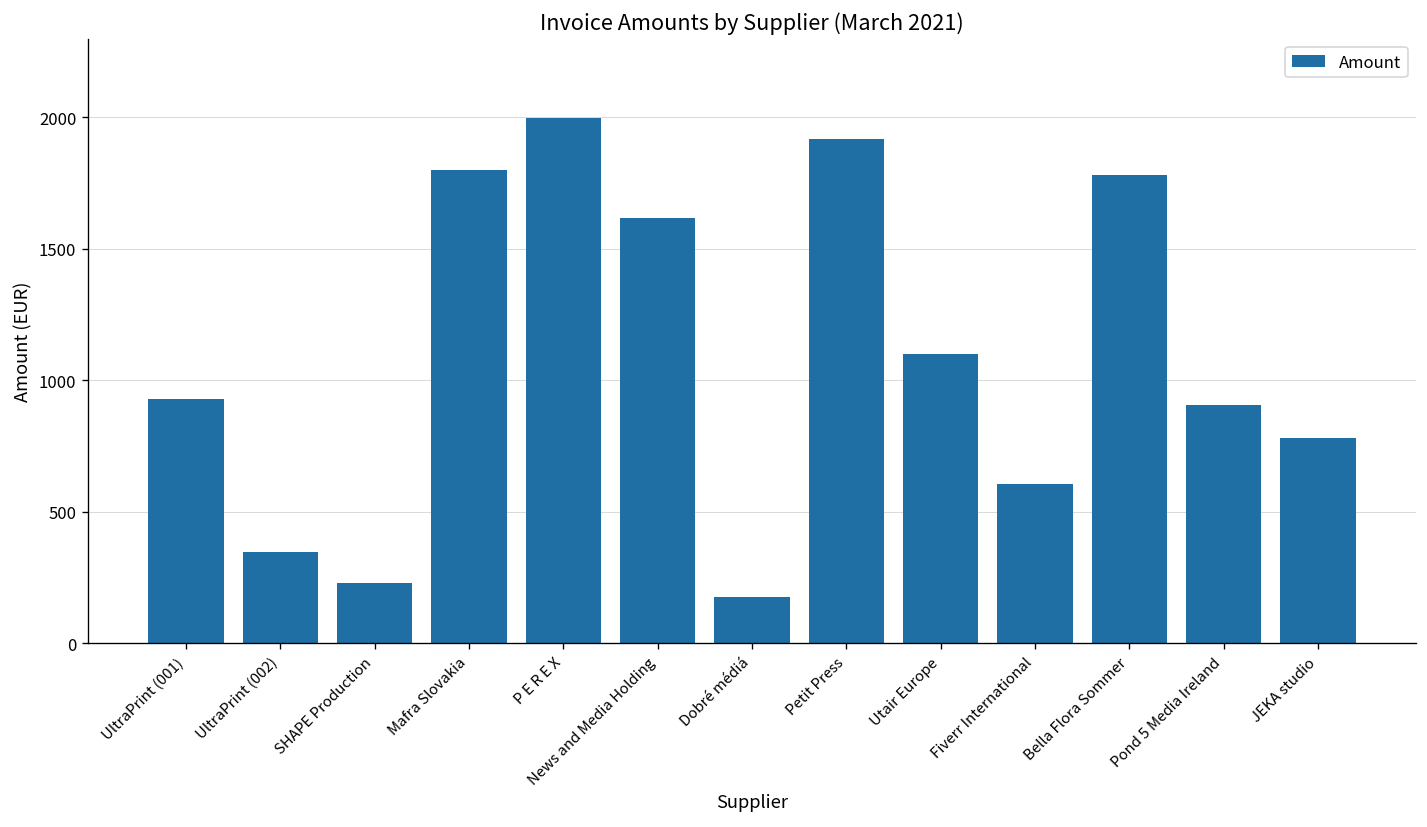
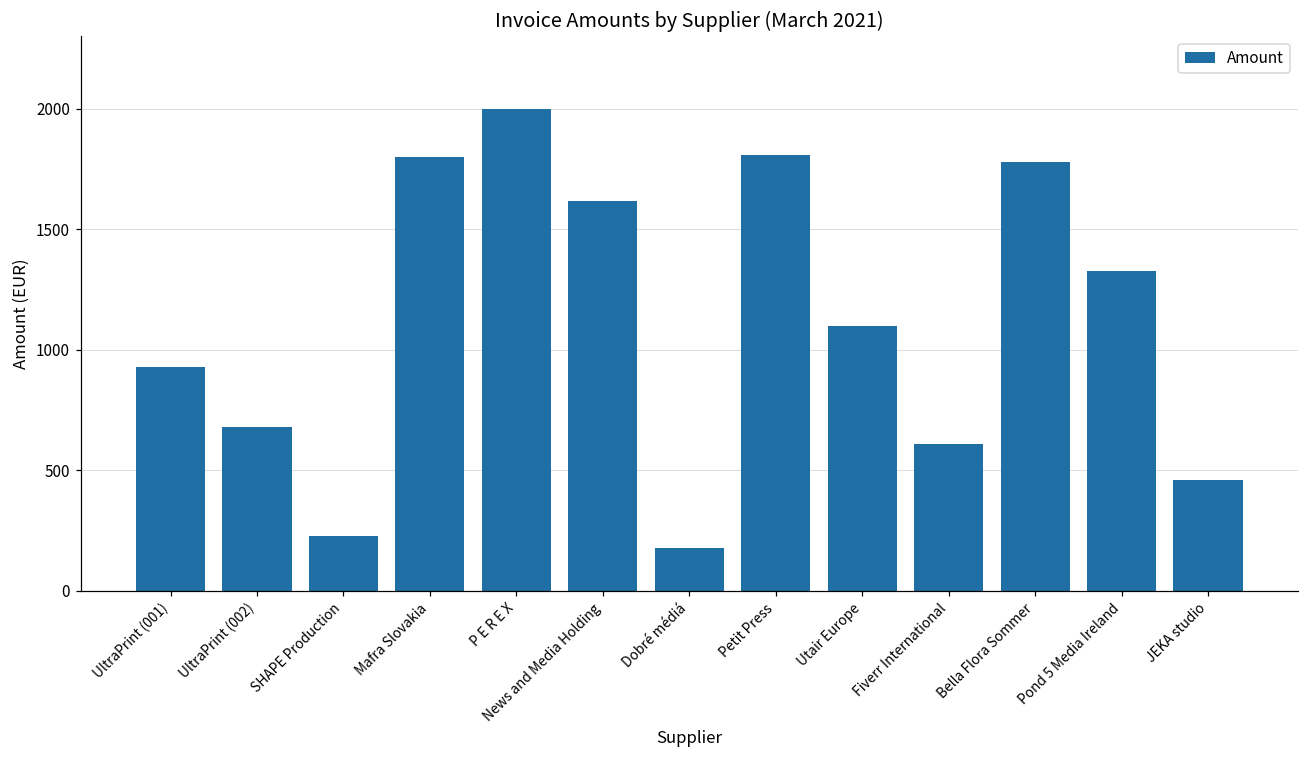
  {
    "UltraPrint (001)": 930,
-   "UltraPrint (002)": 350,
+   "UltraPrint (002)": 680,
    "SHAPE Production": 230,
    "Mafra Slovakia": 1800,
    "P E R E X": 2000,
    "News and Media Holding": 1620,
    "Dobré médiá": 180,
-   "Petit Press": 1920,
+   "Petit Press": 1810,
    "Utair Europe": 1100,
    "Fiverr International": 610,
    "Bella Flora Sommer": 1780,
-   "Pond 5 Media Ireland": 910,
-   "JEKA studio": 780
+   "Pond 5 Media Ireland": 1330,
+   "JEKA studio": 460
  }
